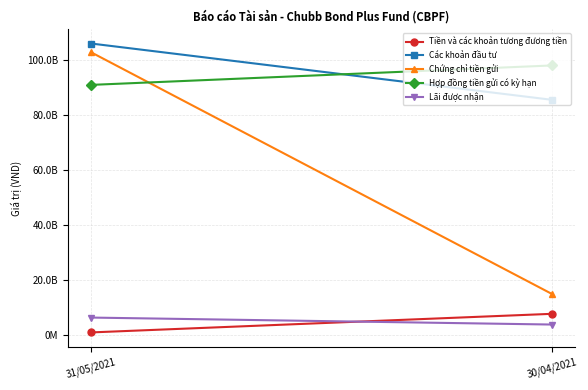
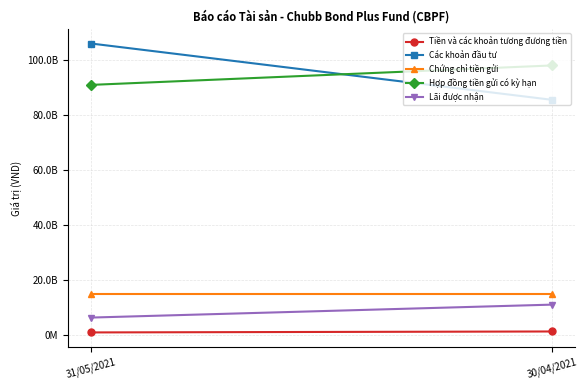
  {
    "Tiền và các khoản tương đương tiền": {
      "31/05/2021": 1000000000,
-     "30/04/2021": 8000000000
+     "30/04/2021": 1000000000
    },
    "Các khoản đầu tư": {
      "31/05/2021": 106000000000
    },
    "Chứng chỉ tiền gửi": {
-     "31/05/2021": 103000000000,
+     "31/05/2021": 15000000000,
      "30/04/2021": 15000000000
    },
    "Hợp đồng tiền gửi có kỳ hạn": {
      "31/05/2021": 91000000000
    },
    "Lãi được nhận": {
      "31/05/2021": 6000000000,
-     "30/04/2021": 4000000000
+     "30/04/2021": 11000000000
    }
  }
